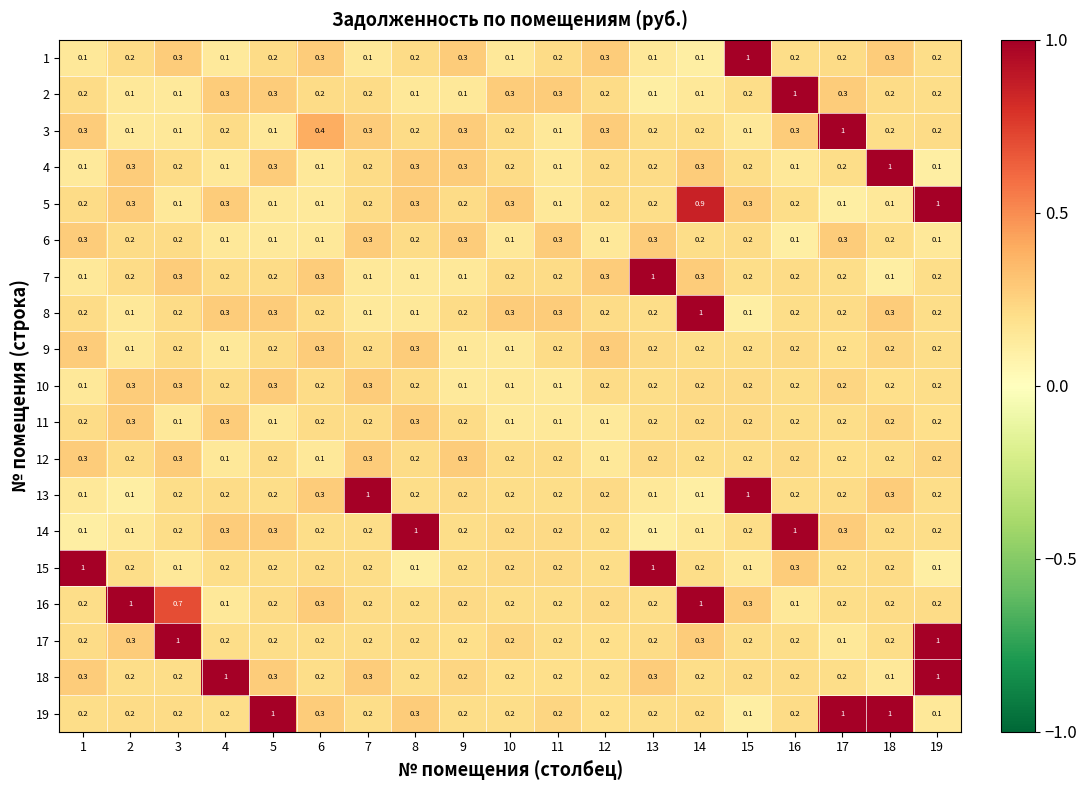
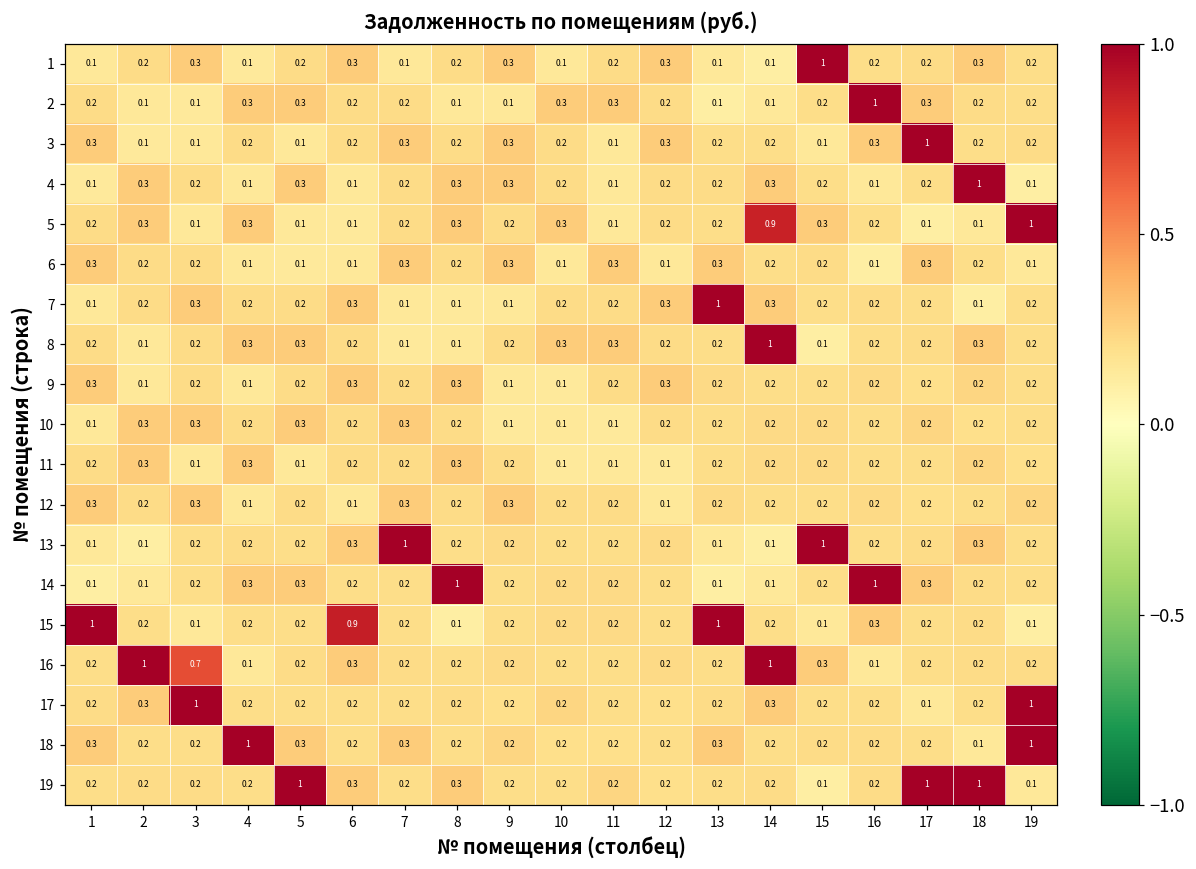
  {
    "3": {
      "1": 0.3,
      "2": 0.1,
      "3": 0.1,
      "4": 0.2,
      "5": 0.1,
-     "6": 0.4,
+     "6": 0.2,
      "7": 0.3,
      "8": 0.2,
      "9": 0.3,
      "10": 0.2,
      "11": 0.1,
      "12": 0.3,
      "13": 0.2,
      "14": 0.2,
      "15": 0.1,
      "16": 0.3,
      "17": 1,
      "18": 0.2,
      "19": 0.2
    },
    "15": {
      "1": 1,
      "2": 0.2,
      "3": 0.1,
      "4": 0.2,
      "5": 0.2,
-     "6": 0.2,
+     "6": 0.9,
      "7": 0.2,
      "8": 0.1,
      "9": 0.2,
      "10": 0.2,
      "11": 0.2,
      "12": 0.2,
      "13": 1,
      "14": 0.2,
      "15": 0.1,
      "16": 0.3,
      "17": 0.2,
      "18": 0.2,
      "19": 0.1
    }
  }
